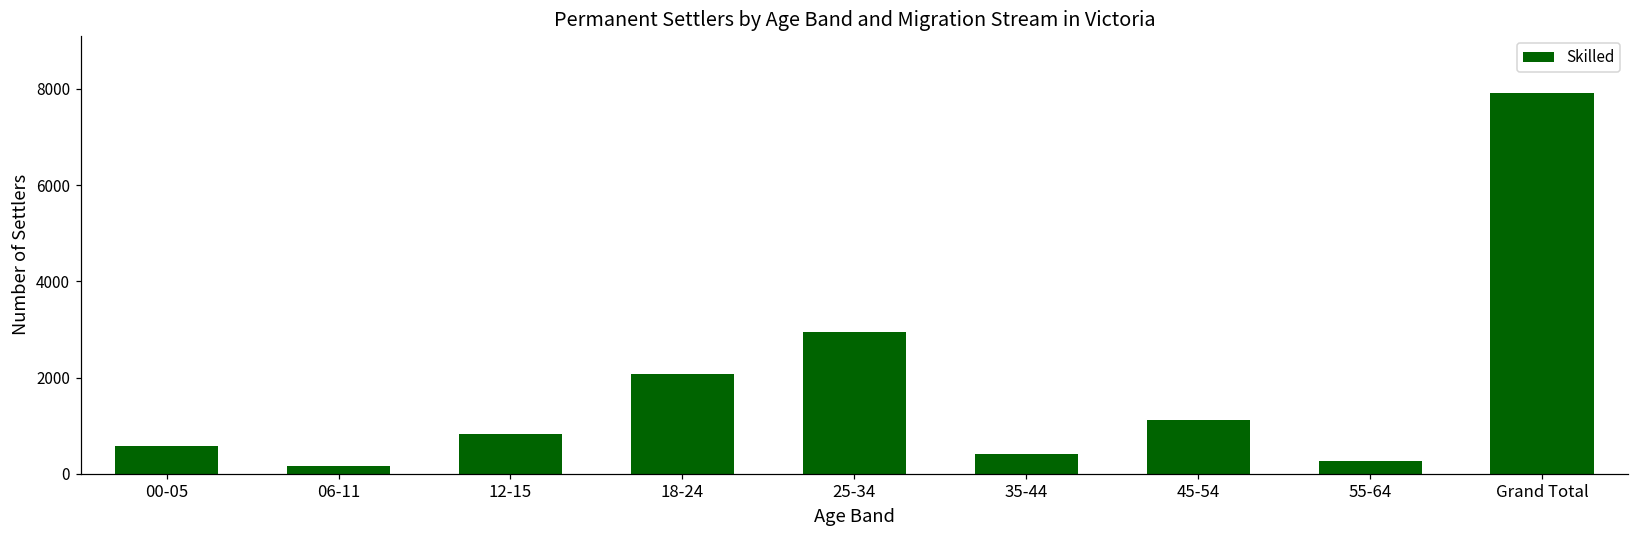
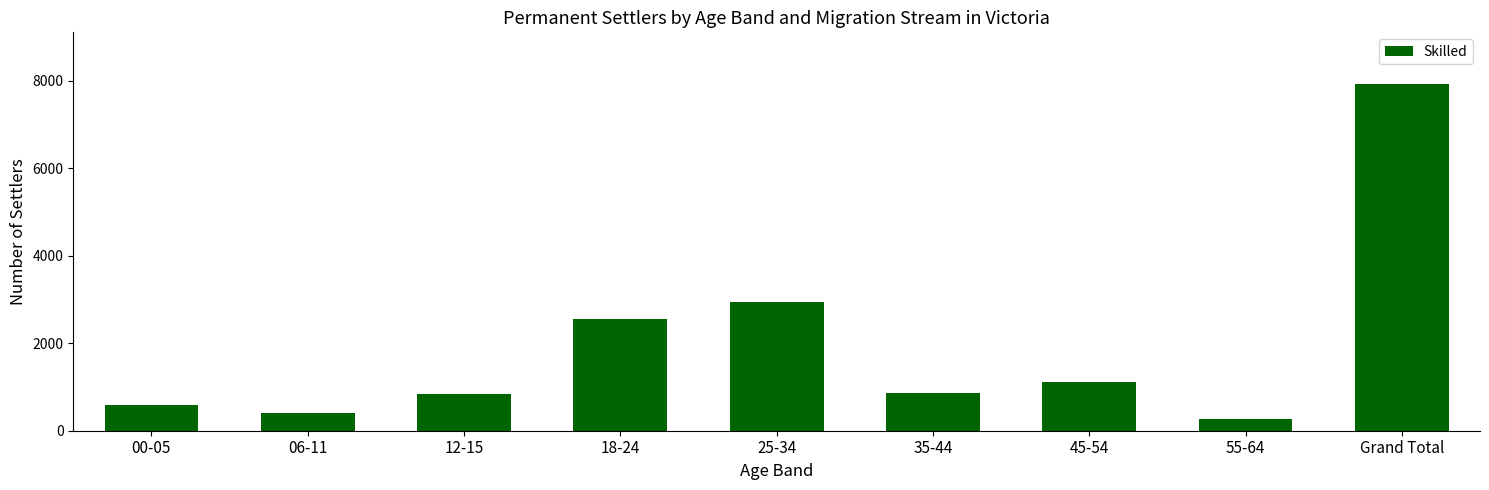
  {
    "00-05": 600,
-   "06-11": 200,
+   "06-11": 400,
    "12-15": 800,
-   "18-24": 2100,
+   "18-24": 2500,
    "25-34": 2900,
-   "35-44": 400,
+   "35-44": 900,
    "45-54": 1100,
    "55-64": 300,
    "Grand Total": 7900
  }
